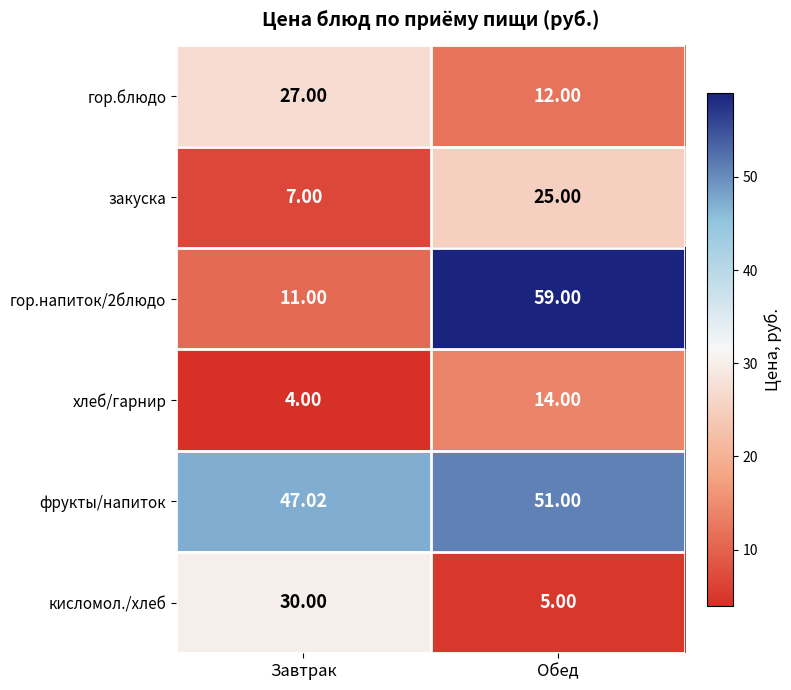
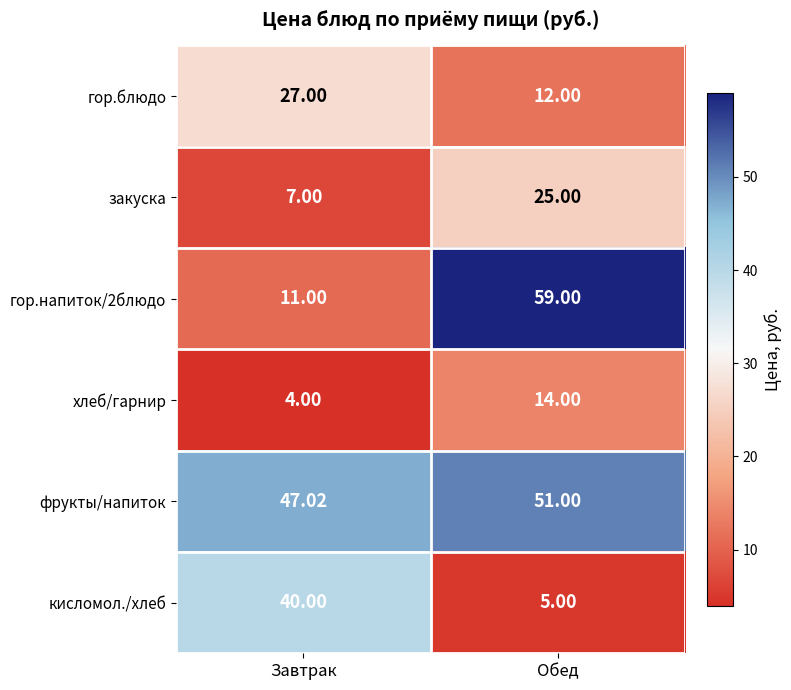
  {
    "гор.блюдо": {
      "Завтрак": 27.00,
      "Обед": 12.00
    },
    "закуска": {
      "Завтрак": 7.00,
      "Обед": 25.00
    },
    "гор.напиток/2блюдо": {
      "Завтрак": 11.00,
      "Обед": 59.00
    },
    "хлеб/гарнир": {
      "Завтрак": 4.00,
      "Обед": 14.00
    },
    "фрукты/напиток": {
      "Завтрак": 47.02,
      "Обед": 51.00
    },
    "кисломол./хлеб": {
-     "Завтрак": 30.00,
+     "Завтрак": 40.00,
      "Обед": 5.00
    }
  }
